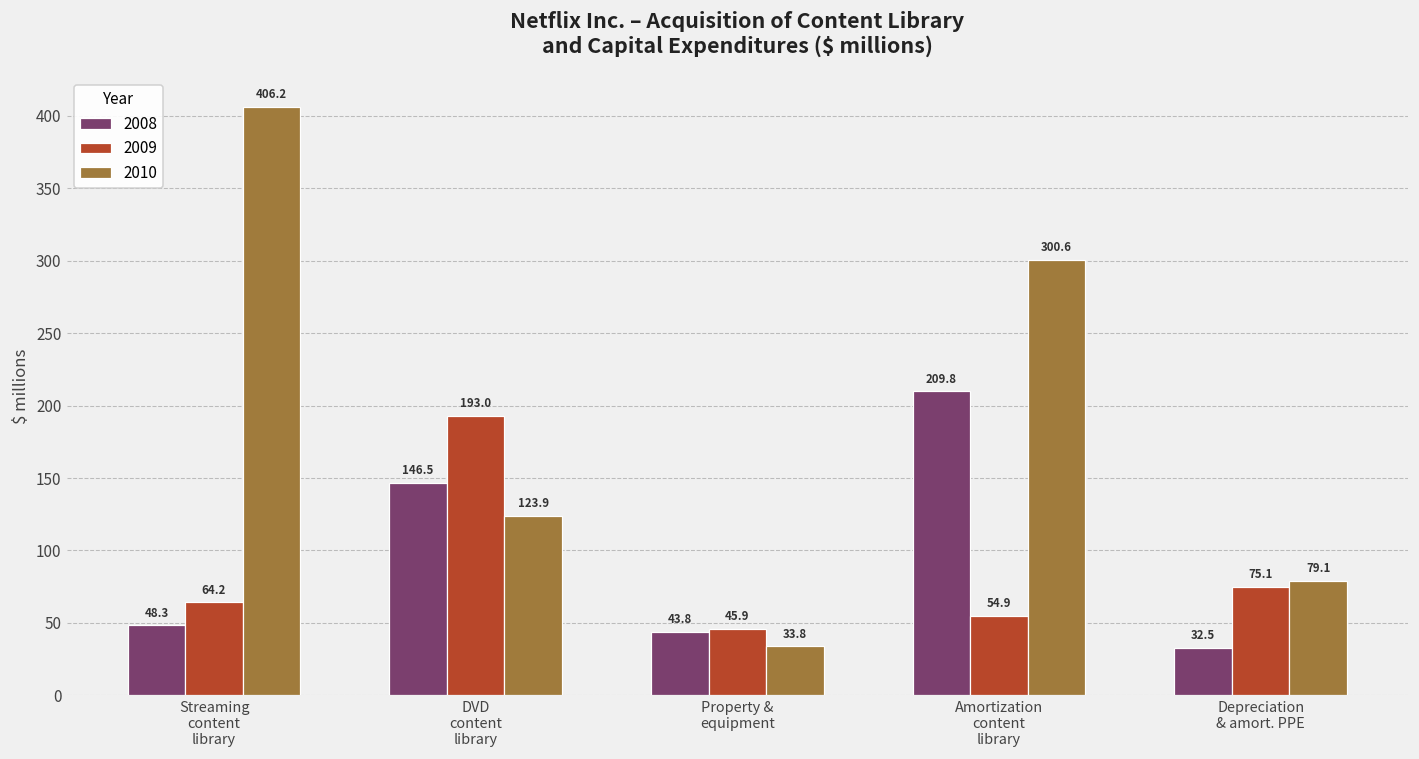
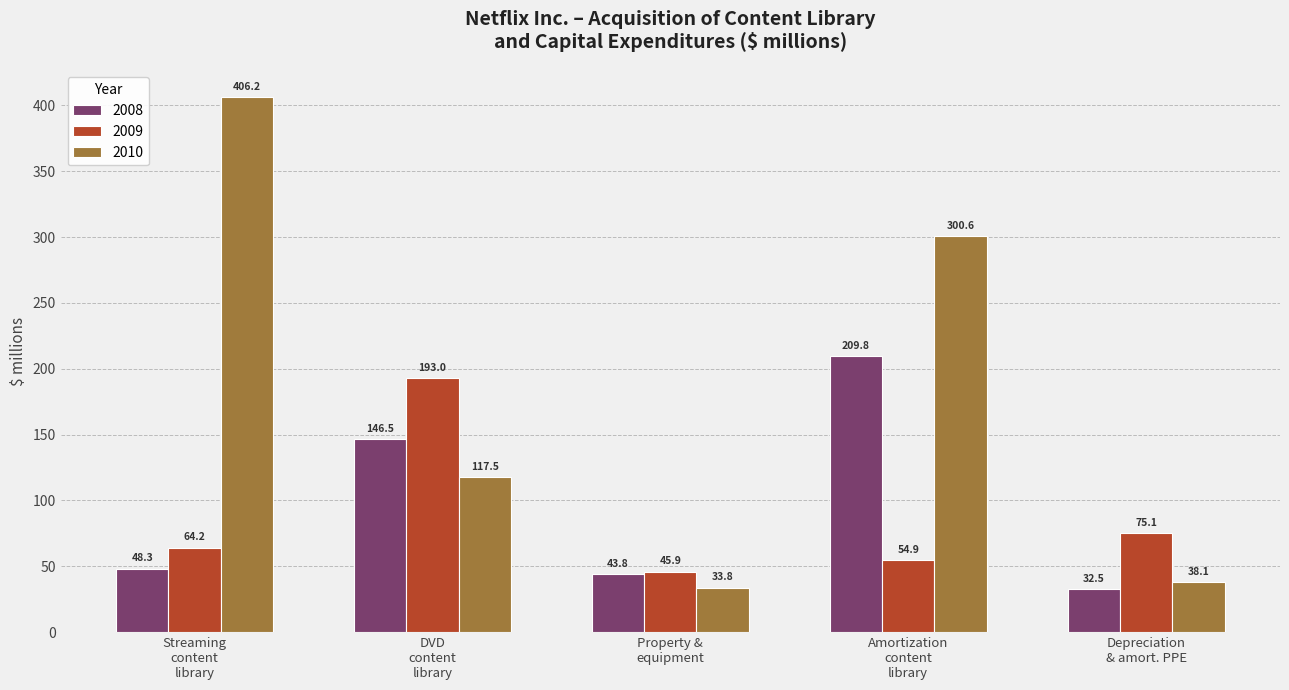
  {
    "2008": {
      "Streaming content library": 48.3,
      "DVD content library": 146.5,
      "Property & equipment": 43.8,
      "Amortization content library": 209.8,
      "Depreciation & amort. PPE": 32.5
    },
    "2009": {
      "Streaming content library": 64.2,
      "DVD content library": 193.0,
      "Property & equipment": 45.9,
      "Amortization content library": 54.9,
      "Depreciation & amort. PPE": 75.1
    },
    "2010": {
      "Streaming content library": 406.2,
-     "DVD content library": 123.9,
+     "DVD content library": 117.5,
      "Property & equipment": 33.8,
      "Amortization content library": 300.6,
-     "Depreciation & amort. PPE": 79.1
+     "Depreciation & amort. PPE": 38.1
    }
  }
